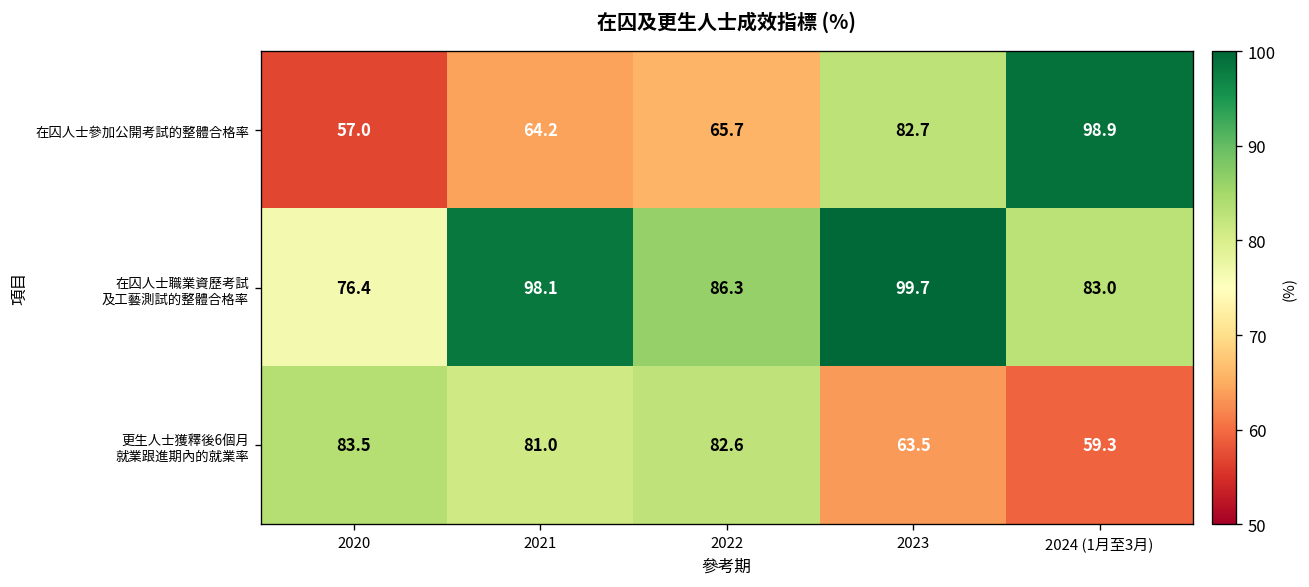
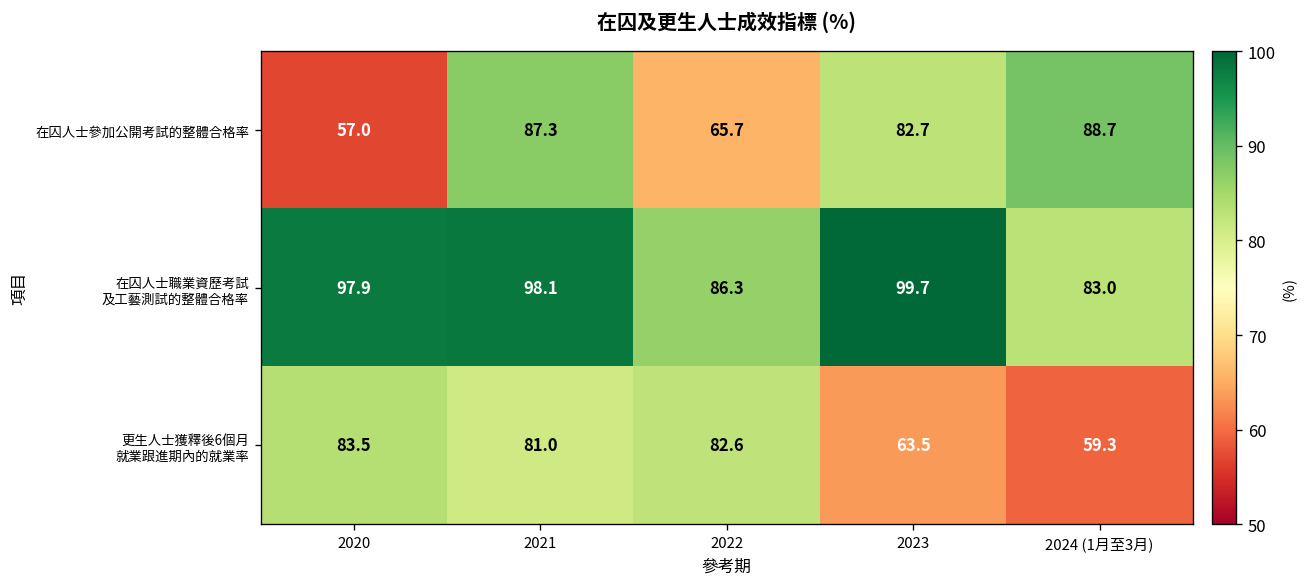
  {
    "在囚人士參加公開考試的整體合格率": {
      "2020": 57.0,
-     "2021": 64.2,
+     "2021": 87.3,
      "2022": 65.7,
      "2023": 82.7,
-     "2024 (1月至3月)": 98.9
+     "2024 (1月至3月)": 88.7
    },
    "在囚人士職業資歷考試 及工藝測試的整體合格率": {
-     "2020": 76.4,
+     "2020": 97.9,
      "2021": 98.1,
      "2022": 86.3,
      "2023": 99.7,
      "2024 (1月至3月)": 83.0
    },
    "更生人士獲釋後6個月 就業跟進期內的就業率": {
      "2020": 83.5,
      "2021": 81.0,
      "2022": 82.6,
      "2023": 63.5,
      "2024 (1月至3月)": 59.3
    }
  }
